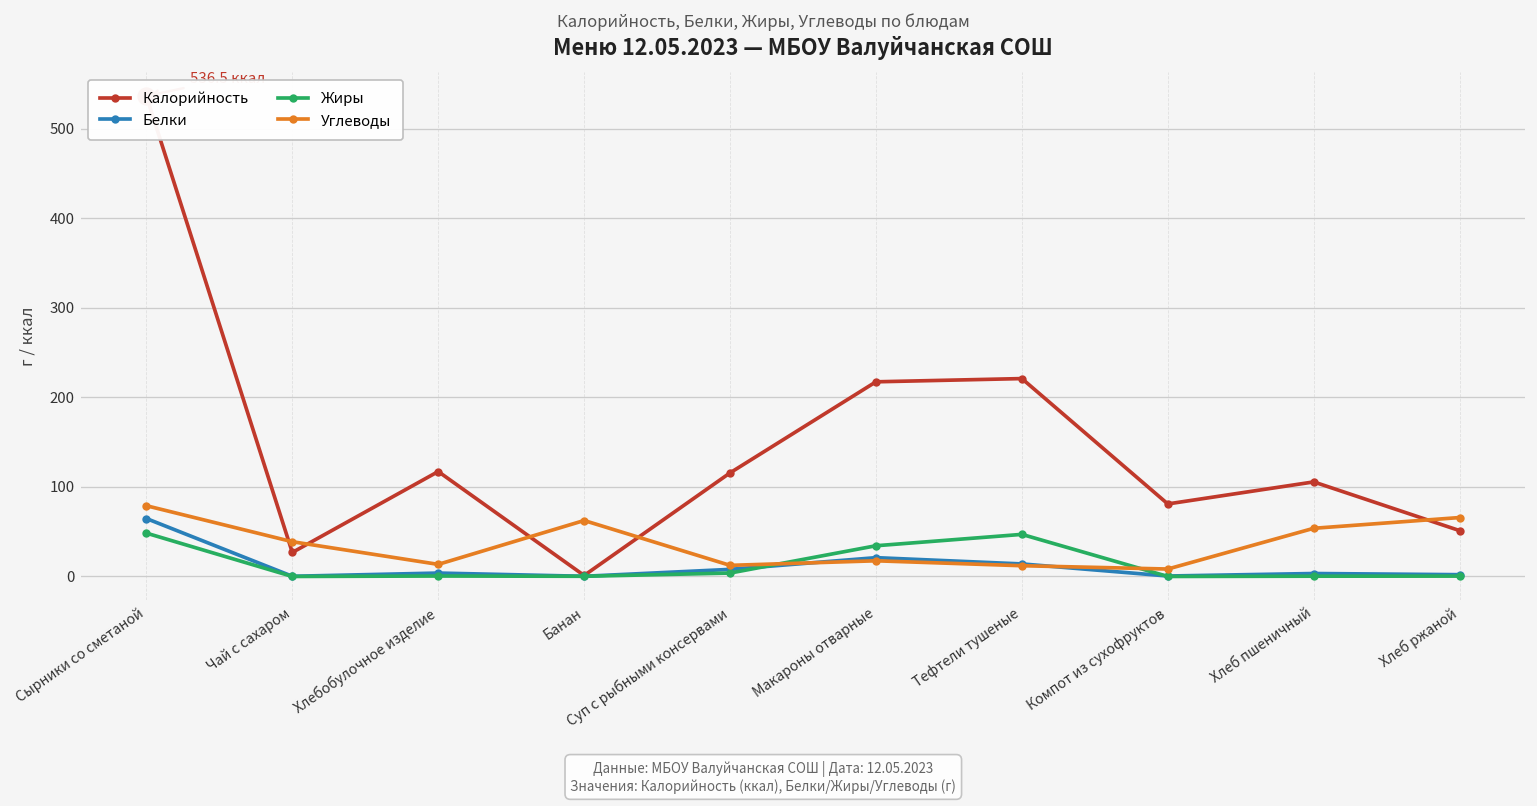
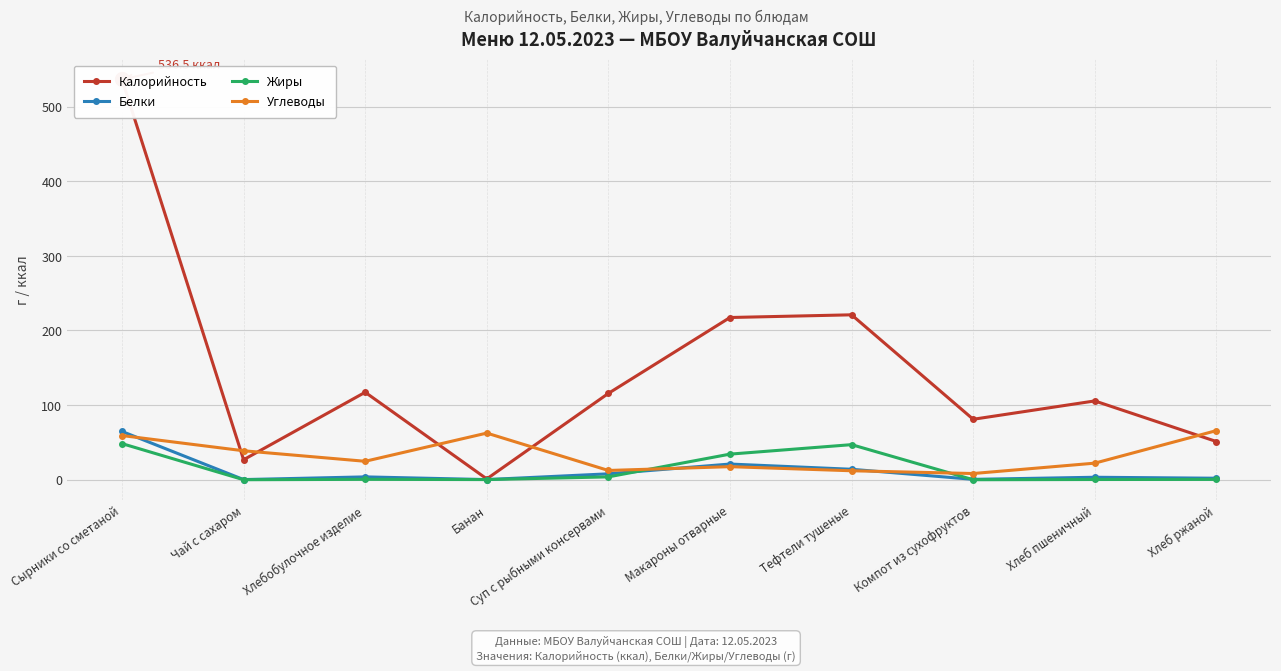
  {
    "Белки": {
      "Сырники со сметаной": 60,
      "Суп с рыбными консервами": 10,
      "Макароны отварные": 20
    },
    "Жиры": {
      "Сырники со сметаной": 50,
      "Суп с рыбными консервами": 0,
      "Макароны отварные": 30,
      "Тефтели тушеные": 50
    },
    "Углеводы": {
-     "Сырники со сметаной": 80,
+     "Сырники со сметаной": 60,
      "Чай с сахаром": 40,
-     "Хлебобулочное изделие": 10,
+     "Хлебобулочное изделие": 20,
      "Банан": 60,
      "Суп с рыбными консервами": 10,
      "Макароны отварные": 20,
      "Компот из сухофруктов": 10,
-     "Хлеб пшеничный": 50,
+     "Хлеб пшеничный": 20,
      "Хлеб ржаной": 70
    }
  }
